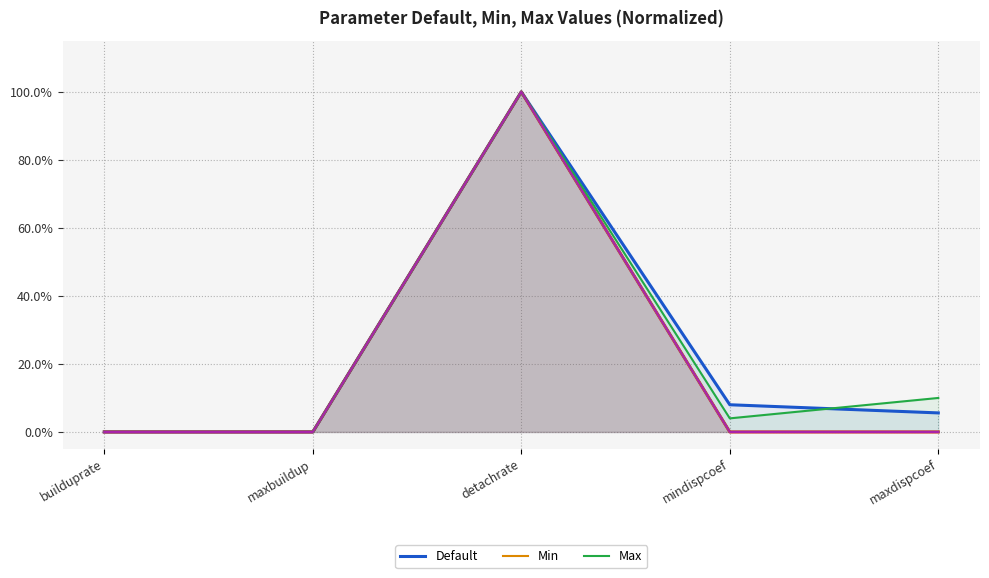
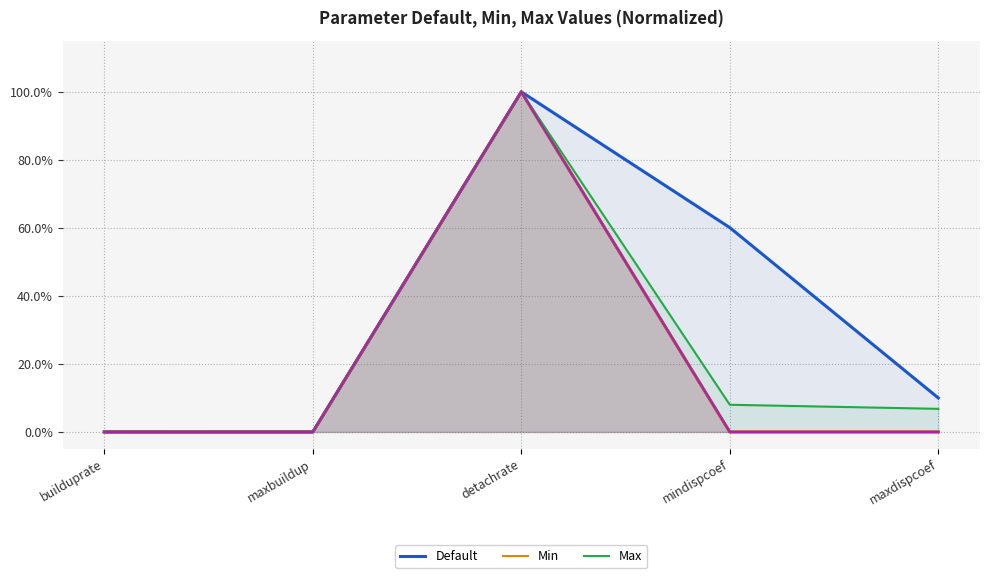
  {
    "Default": {
-     "mindispcoef": "8%",
-     "maxdispcoef": "6%"
+     "mindispcoef": "60%",
+     "maxdispcoef": "10%"
    },
    "Min": {
      "mindispcoef": "0%",
      "maxdispcoef": "0%"
    },
    "Max": {
-     "mindispcoef": "4%",
-     "maxdispcoef": "10%"
+     "mindispcoef": "8%",
+     "maxdispcoef": "7%"
    }
  }
